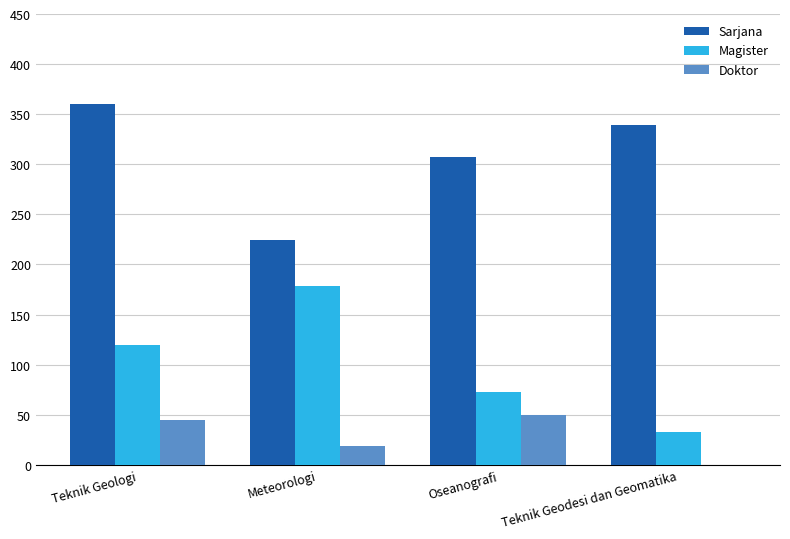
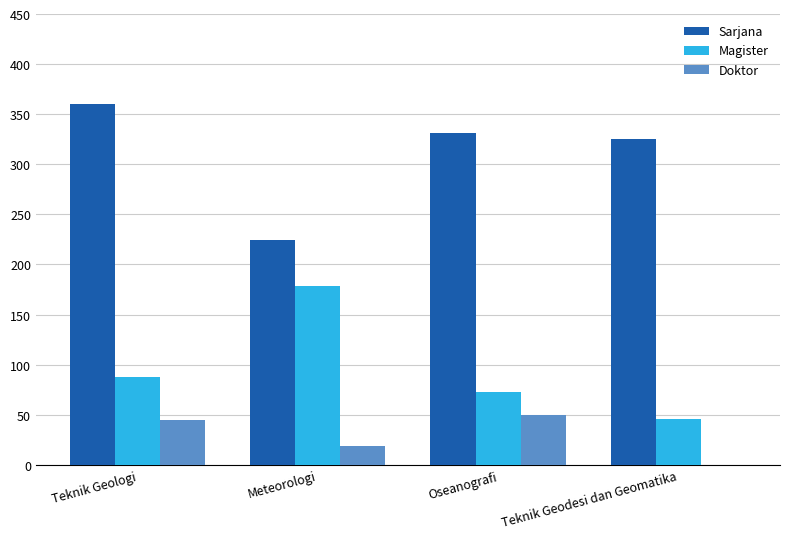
  {
    "Sarjana": {
      "Teknik Geologi": 360,
      "Meteorologi": 224,
-     "Oseanografi": 307,
-     "Teknik Geodesi dan Geomatika": 339
+     "Oseanografi": 331,
+     "Teknik Geodesi dan Geomatika": 325
    },
    "Magister": {
-     "Teknik Geologi": 120,
+     "Teknik Geologi": 88,
      "Meteorologi": 179,
      "Oseanografi": 73,
-     "Teknik Geodesi dan Geomatika": 33
+     "Teknik Geodesi dan Geomatika": 46
    },
    "Doktor": {
      "Teknik Geologi": 45,
      "Meteorologi": 19,
      "Oseanografi": 50,
      "Teknik Geodesi dan Geomatika": 0
    }
  }
